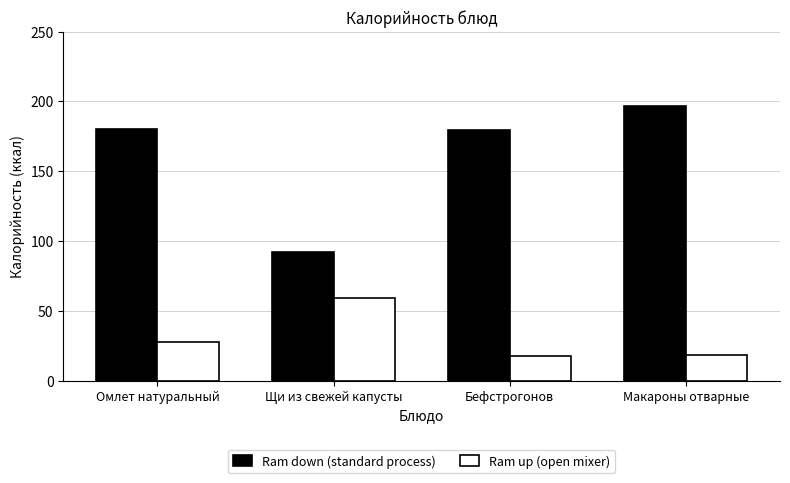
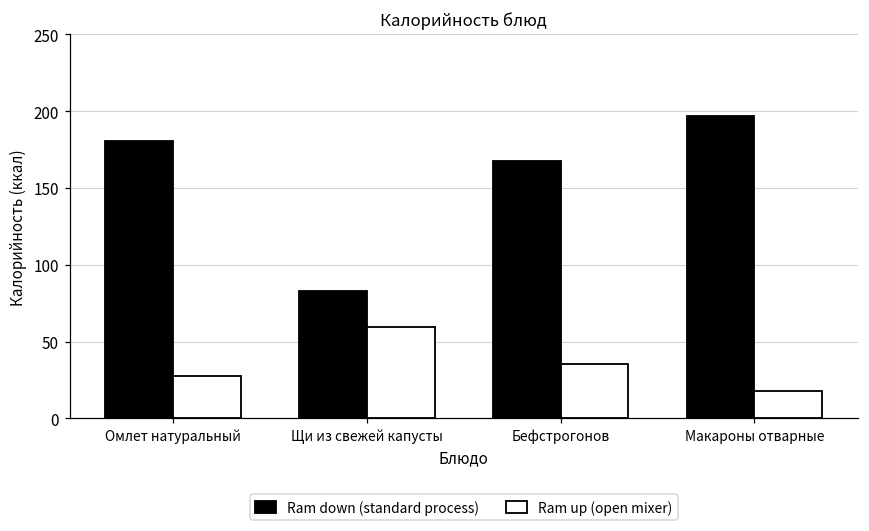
  {
    "Ram down (standard process)": {
      "Омлет натуральный": 180,
-     "Щи из свежей капусты": 92,
-     "Бефстрогонов": 179,
+     "Щи из свежей капусты": 83,
+     "Бефстрогонов": 167,
      "Макароны отварные": 197
    },
    "Ram up (open mixer)": {
      "Омлет натуральный": 28,
      "Щи из свежей капусты": 59,
-     "Бефстрогонов": 18,
+     "Бефстрогонов": 36,
      "Макароны отварные": 18
    }
  }
